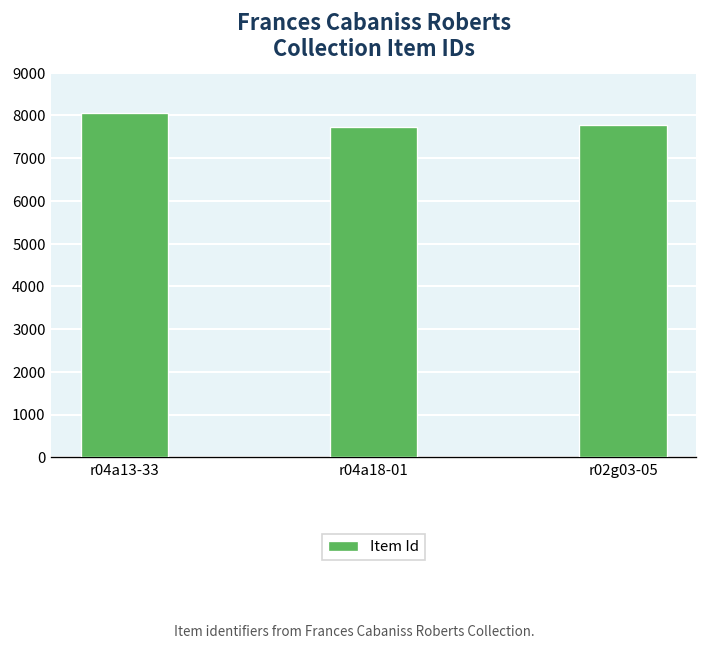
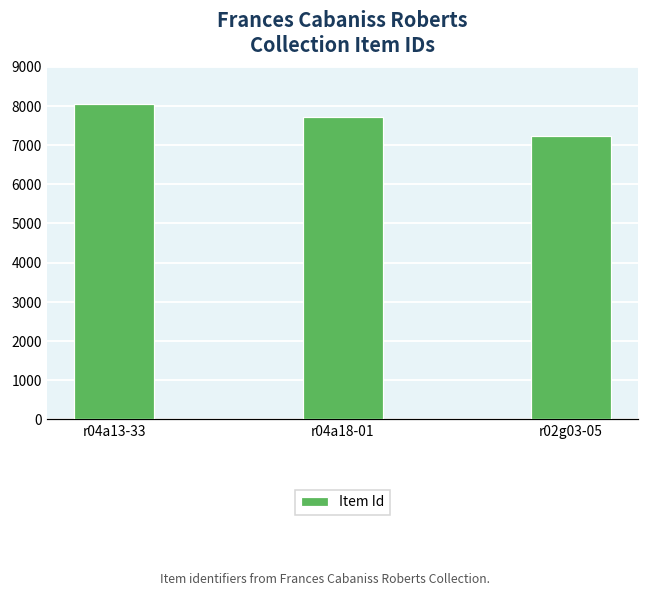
  {
    "r04a13-33": 8100,
    "r04a18-01": 7700,
-   "r02g03-05": 7800
+   "r02g03-05": 7200
  }
